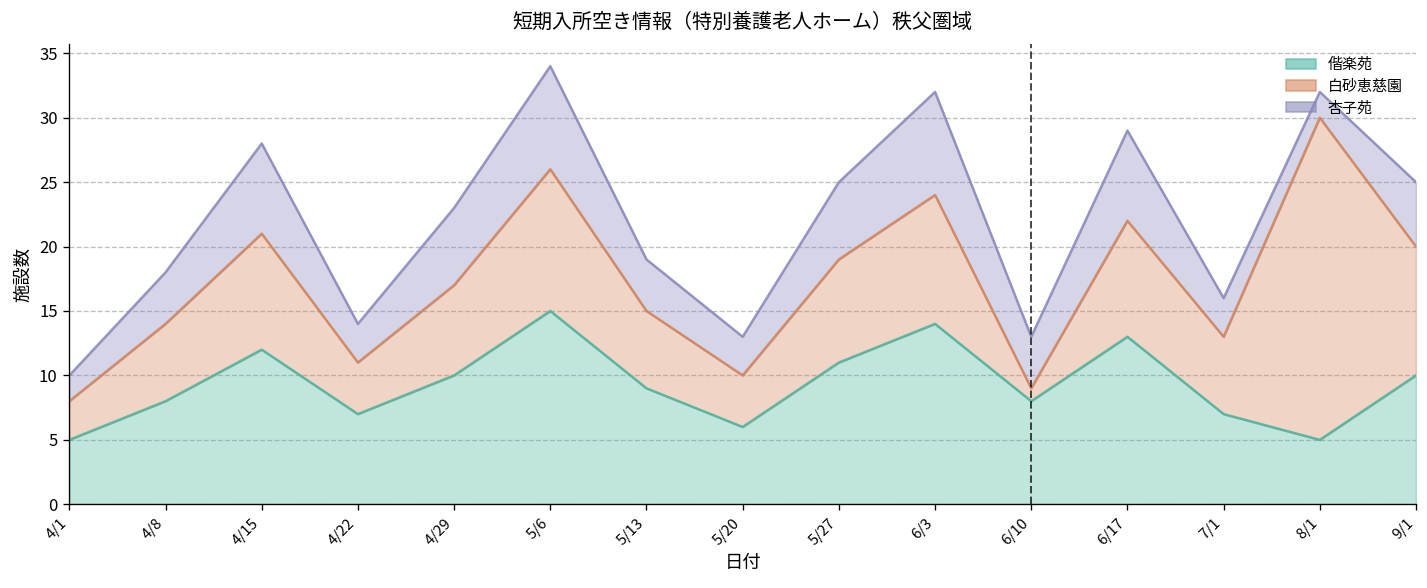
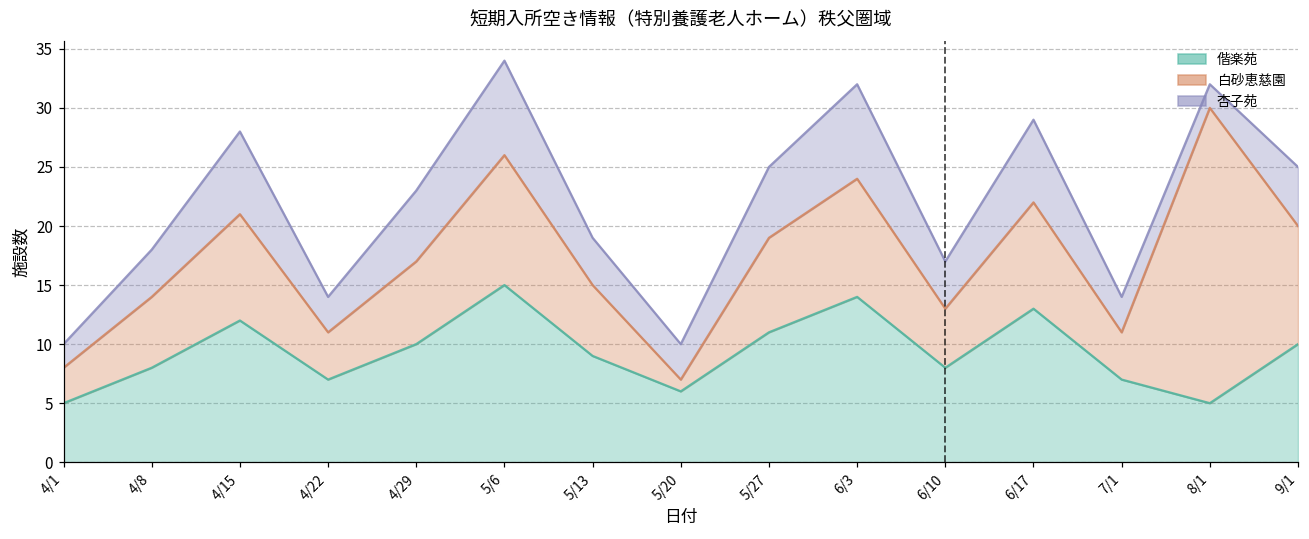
  {
    "白砂恵慈園": {
      "4/1": 3,
      "4/8": 6,
      "4/15": 9,
      "4/22": 4,
      "4/29": 7,
      "5/6": 11,
      "5/13": 6,
-     "5/20": 4,
+     "5/20": 1,
      "5/27": 8,
      "6/3": 10,
-     "6/10": 1,
+     "6/10": 5,
      "6/17": 9,
-     "7/1": 6,
+     "7/1": 4,
      "8/1": 25,
      "9/1": 10
    }
  }
